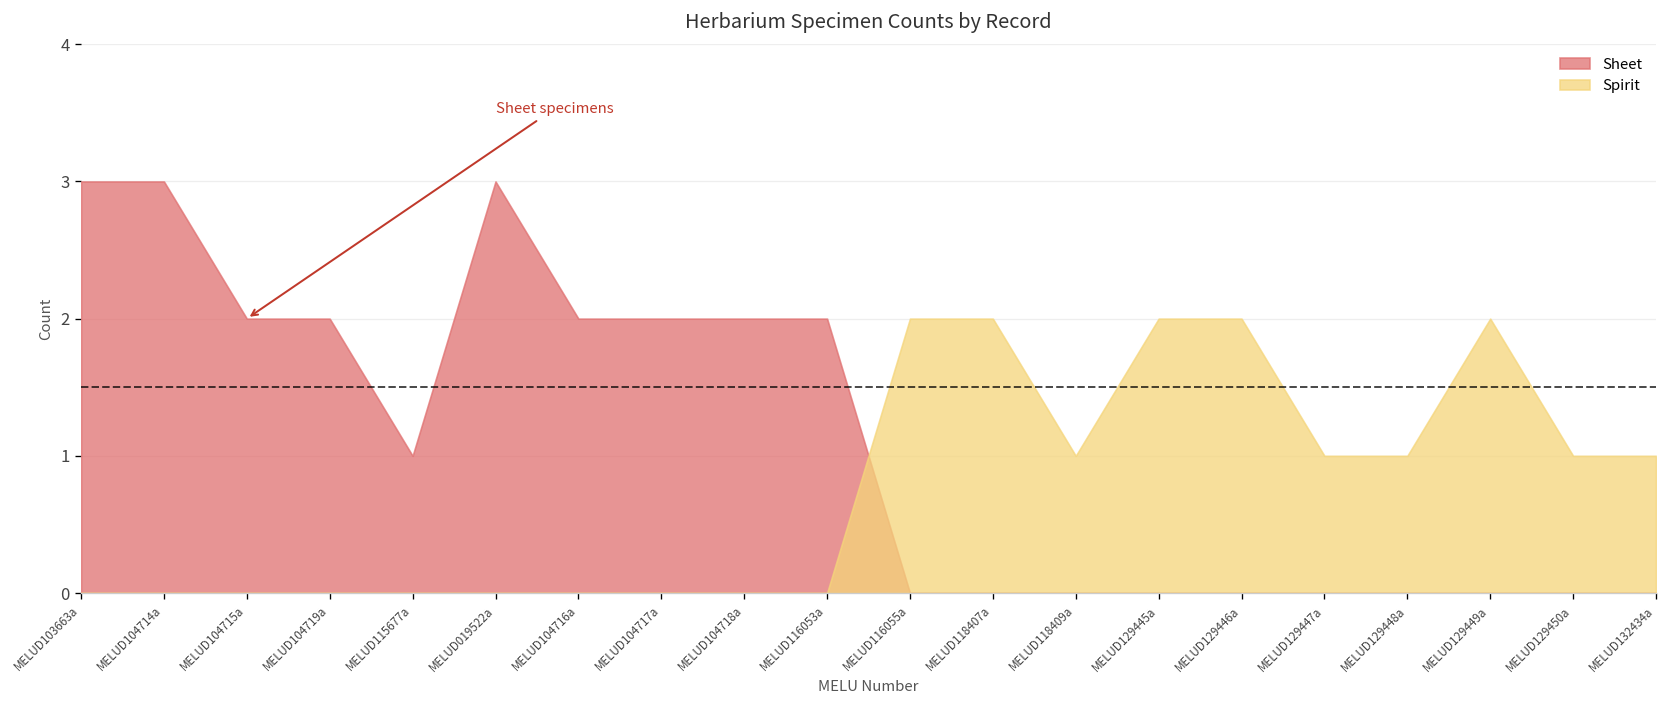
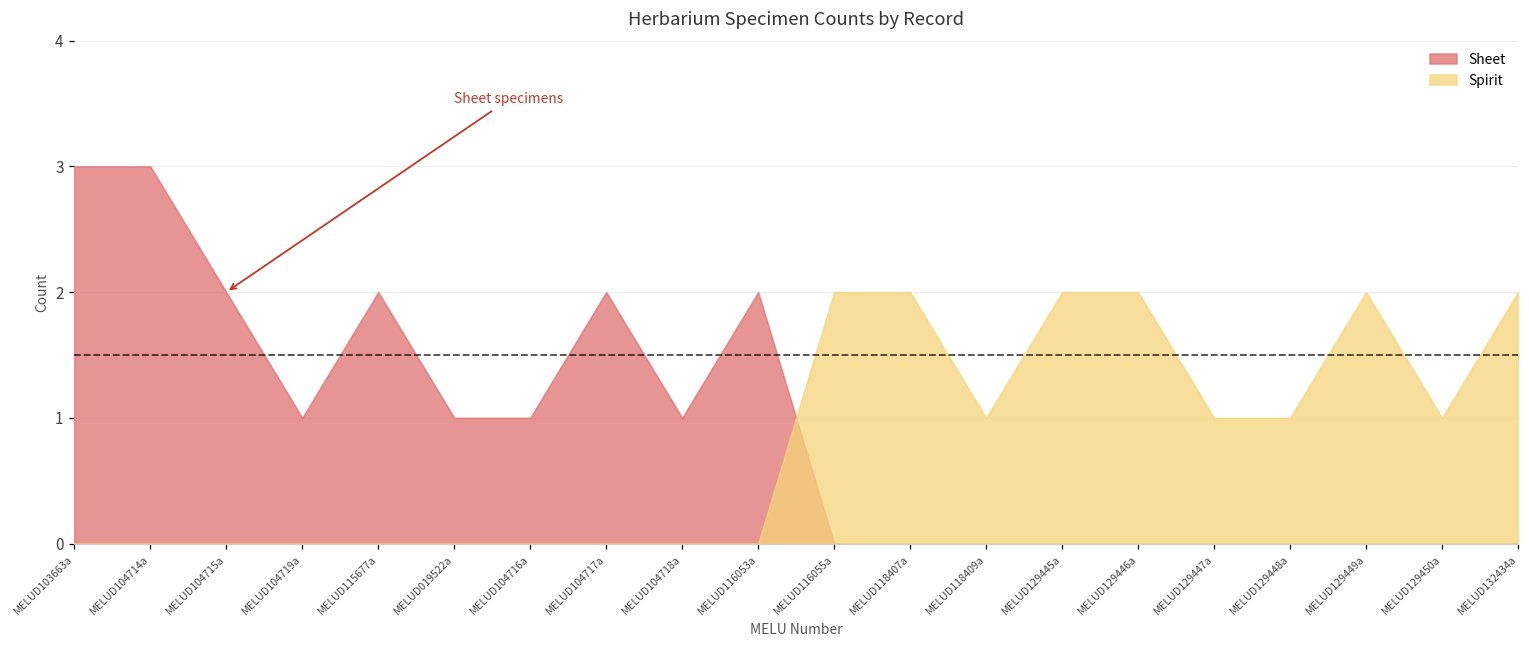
  {
    "Sheet": {
      "MELUD103663a": 3,
      "MELUD104714a": 3,
      "MELUD104715a": 2,
-     "MELUD104719a": 2,
-     "MELUD115677a": 1,
-     "MELUD019522a": 3,
-     "MELUD104716a": 2,
+     "MELUD104719a": 1,
+     "MELUD115677a": 2,
+     "MELUD019522a": 1,
+     "MELUD104716a": 1,
      "MELUD104717a": 2,
-     "MELUD104718a": 2,
+     "MELUD104718a": 1,
      "MELUD116053a": 2,
      "MELUD116055a": 0,
      "MELUD118407a": 0,
      "MELUD118409a": 0,
      "MELUD129445a": 0,
      "MELUD129446a": 0,
      "MELUD129447a": 0,
      "MELUD129448a": 0,
      "MELUD129449a": 0,
      "MELUD129450a": 0,
      "MELUD132434a": 0
    },
    "Spirit": {
      "MELUD103663a": 0,
      "MELUD104714a": 0,
      "MELUD104715a": 0,
      "MELUD104719a": 0,
      "MELUD115677a": 0,
      "MELUD019522a": 0,
      "MELUD104716a": 0,
      "MELUD104717a": 0,
      "MELUD104718a": 0,
      "MELUD116053a": 0,
      "MELUD116055a": 2,
      "MELUD118407a": 2,
      "MELUD118409a": 1,
      "MELUD129445a": 2,
      "MELUD129446a": 2,
      "MELUD129447a": 1,
      "MELUD129448a": 1,
      "MELUD129449a": 2,
      "MELUD129450a": 1,
-     "MELUD132434a": 1
+     "MELUD132434a": 2
    }
  }
